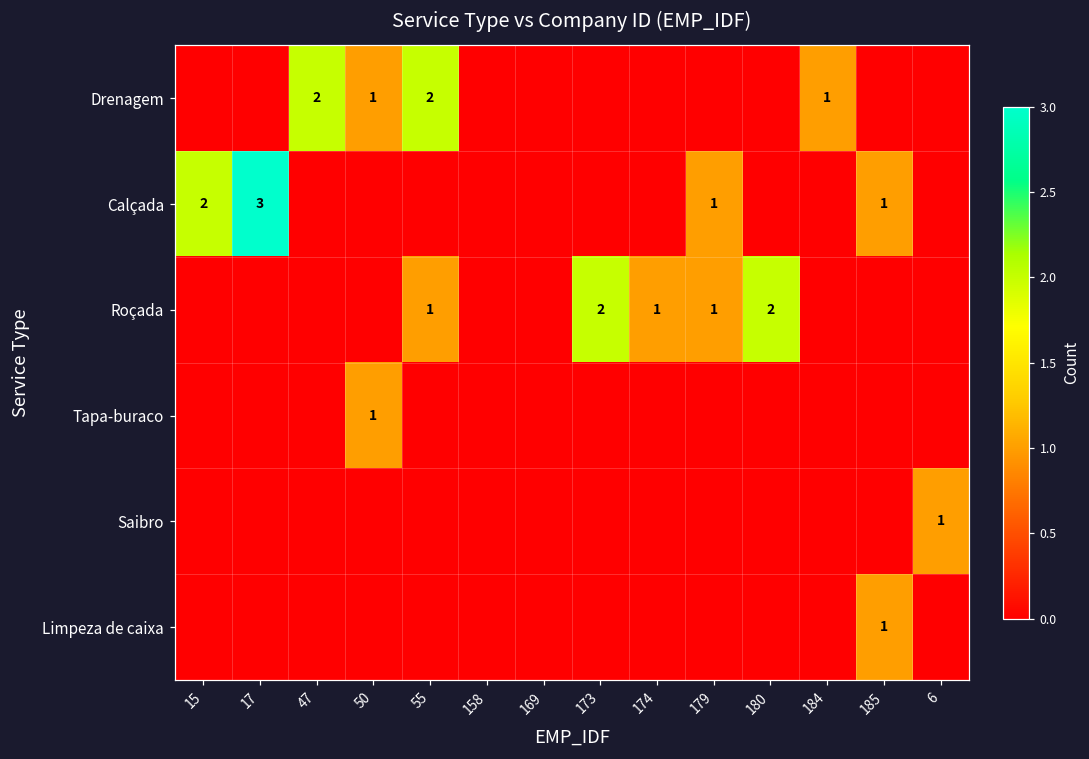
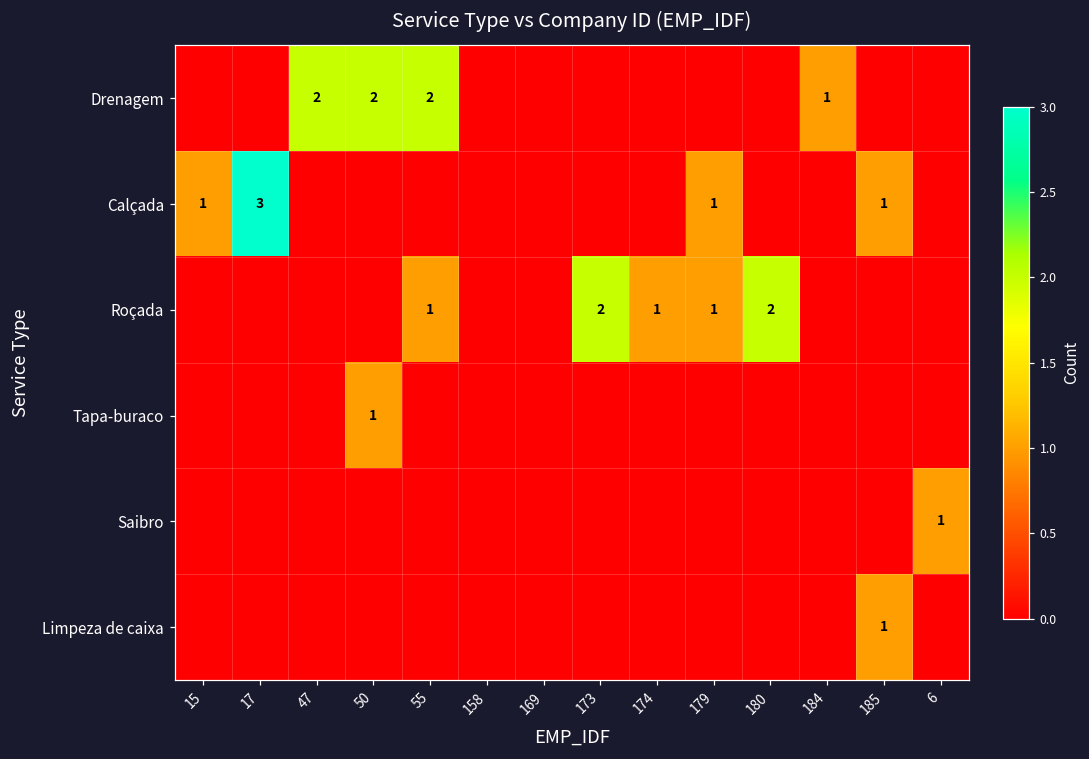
  {
    "Drenagem": {
      "47": 2,
-     "50": 1,
+     "50": 2,
      "55": 2,
      "184": 1
    },
    "Calçada": {
-     "15": 2,
+     "15": 1,
      "17": 3,
      "179": 1,
      "185": 1
    },
    "Roçada": {
      "55": 1,
      "173": 2,
      "174": 1,
      "179": 1,
      "180": 2
    },
    "Tapa-buraco": {
      "50": 1
    },
    "Saibro": {
      "6": 1
    },
    "Limpeza de caixa": {
      "185": 1
    }
  }
